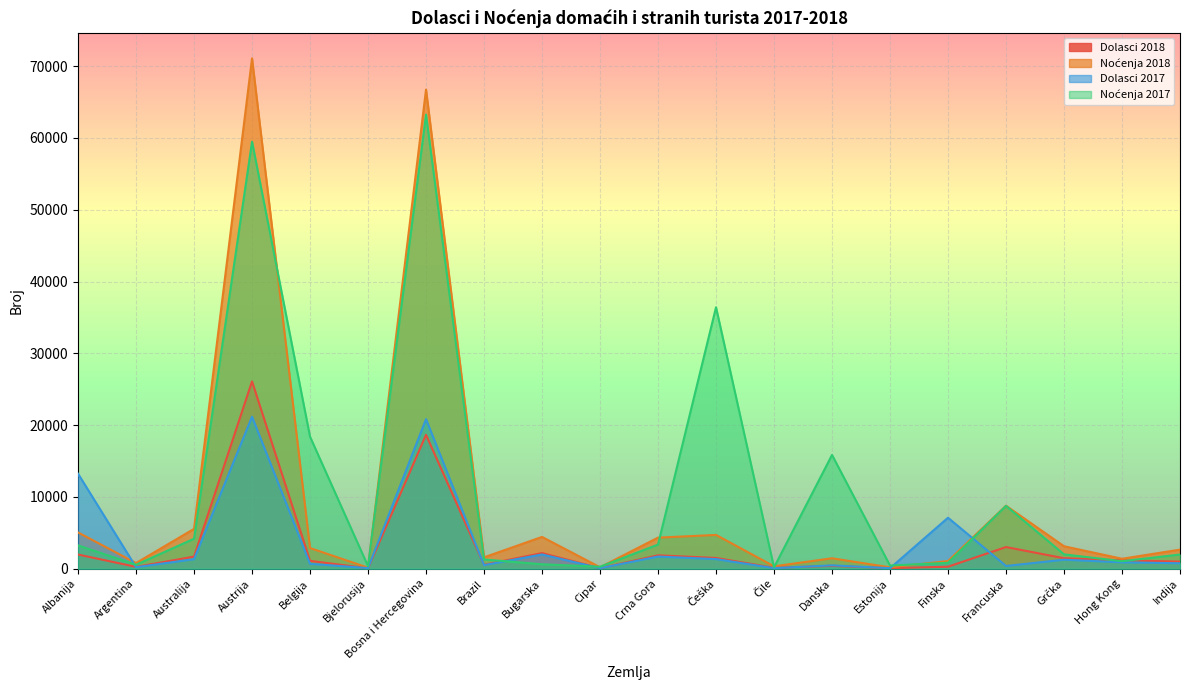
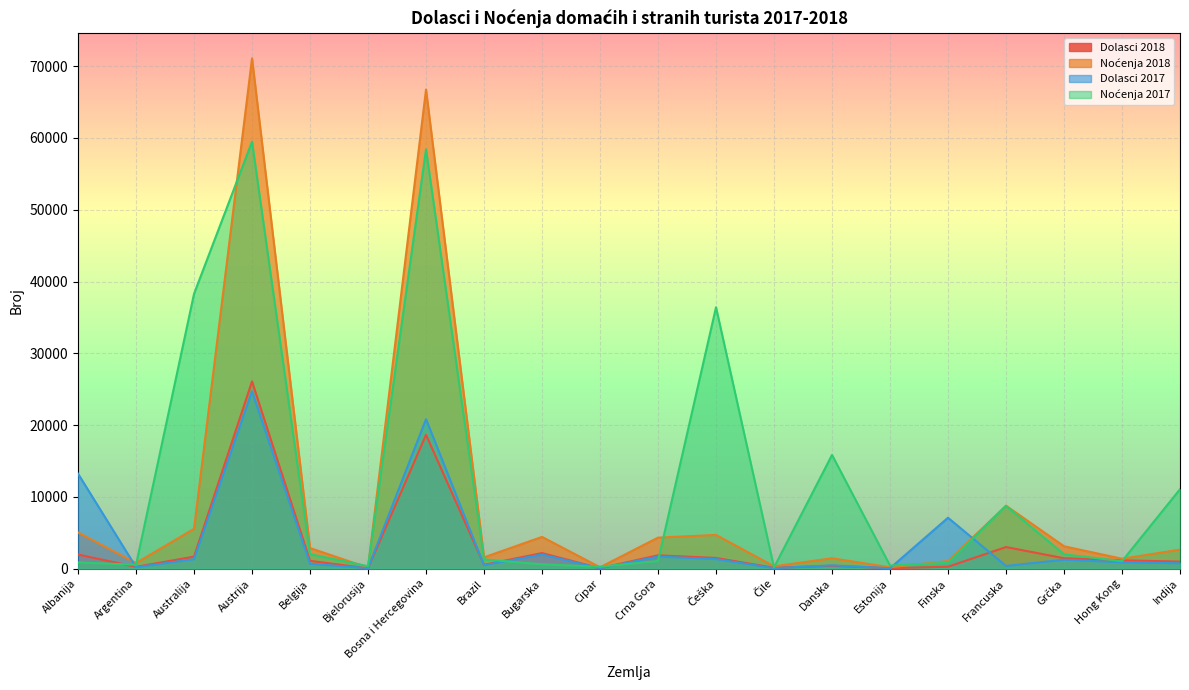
  {
    "Dolasci 2017": {
      "Albanija": 13000,
      "Australija": 1000,
-     "Austrija": 21000,
+     "Austrija": 25000,
      "Belgija": 1000,
      "Bosna i Hercegovina": 21000,
      "Finska": 7000,
      "Francuska": 0
    },
    "Noćenja 2017": {
-     "Albanija": 3000,
-     "Australija": 4000,
+     "Albanija": 1000,
+     "Australija": 38000,
      "Austrija": 59000,
-     "Belgija": 18000,
-     "Bosna i Hercegovina": 63000,
+     "Belgija": 2000,
+     "Bosna i Hercegovina": 58000,
      "Bugarska": 1000,
-     "Crna Gora": 3000,
+     "Crna Gora": 1000,
      "Češka": 36000,
      "Danska": 16000,
      "Grčka": 2000,
-     "Indija": 2000
+     "Indija": 11000
    }
  }
